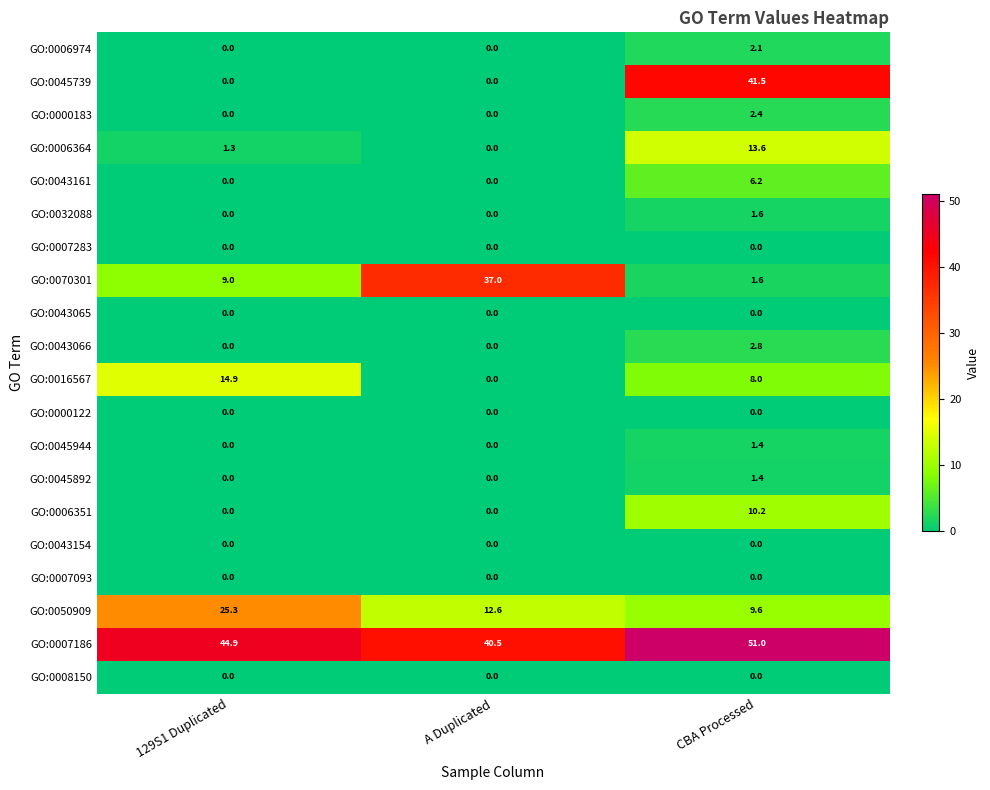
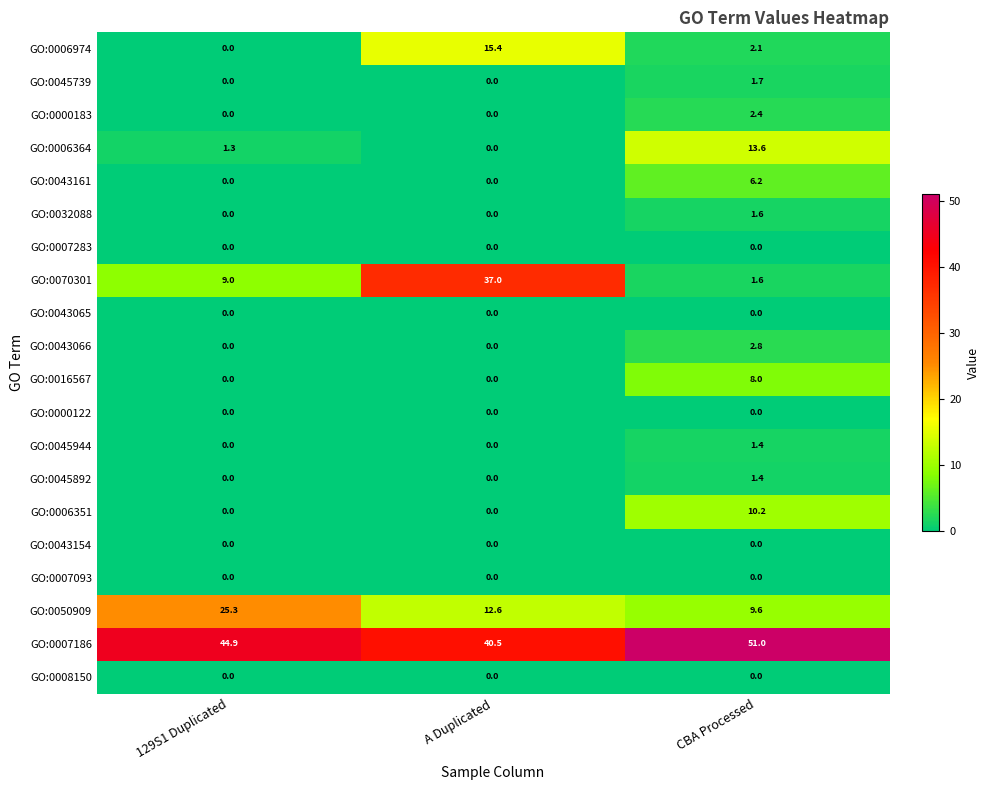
  {
    "GO:0006974": {
      "129S1 Duplicated": 0.0,
-     "A Duplicated": 0.0,
+     "A Duplicated": 15.4,
      "CBA Processed": 2.1
    },
    "GO:0045739": {
      "129S1 Duplicated": 0.0,
      "A Duplicated": 0.0,
-     "CBA Processed": 41.5
+     "CBA Processed": 1.7
    },
    "GO:0000183": {
      "129S1 Duplicated": 0.0,
      "A Duplicated": 0.0,
      "CBA Processed": 2.4
    },
    "GO:0006364": {
      "129S1 Duplicated": 1.3,
      "A Duplicated": 0.0,
      "CBA Processed": 13.6
    },
    "GO:0043161": {
      "129S1 Duplicated": 0.0,
      "A Duplicated": 0.0,
      "CBA Processed": 6.2
    },
    "GO:0032088": {
      "129S1 Duplicated": 0.0,
      "A Duplicated": 0.0,
      "CBA Processed": 1.6
    },
    "GO:0007283": {
      "129S1 Duplicated": 0.0,
      "A Duplicated": 0.0,
      "CBA Processed": 0.0
    },
    "GO:0070301": {
      "129S1 Duplicated": 9.0,
      "A Duplicated": 37.0,
      "CBA Processed": 1.6
    },
    "GO:0043065": {
      "129S1 Duplicated": 0.0,
      "A Duplicated": 0.0,
      "CBA Processed": 0.0
    },
    "GO:0043066": {
      "129S1 Duplicated": 0.0,
      "A Duplicated": 0.0,
      "CBA Processed": 2.8
    },
    "GO:0016567": {
-     "129S1 Duplicated": 14.9,
+     "129S1 Duplicated": 0.0,
      "A Duplicated": 0.0,
      "CBA Processed": 8.0
    },
    "GO:0000122": {
      "129S1 Duplicated": 0.0,
      "A Duplicated": 0.0,
      "CBA Processed": 0.0
    },
    "GO:0045944": {
      "129S1 Duplicated": 0.0,
      "A Duplicated": 0.0,
      "CBA Processed": 1.4
    },
    "GO:0045892": {
      "129S1 Duplicated": 0.0,
      "A Duplicated": 0.0,
      "CBA Processed": 1.4
    },
    "GO:0006351": {
      "129S1 Duplicated": 0.0,
      "A Duplicated": 0.0,
      "CBA Processed": 10.2
    },
    "GO:0043154": {
      "129S1 Duplicated": 0.0,
      "A Duplicated": 0.0,
      "CBA Processed": 0.0
    },
    "GO:0007093": {
      "129S1 Duplicated": 0.0,
      "A Duplicated": 0.0,
      "CBA Processed": 0.0
    },
    "GO:0050909": {
      "129S1 Duplicated": 25.3,
      "A Duplicated": 12.6,
      "CBA Processed": 9.6
    },
    "GO:0007186": {
      "129S1 Duplicated": 44.9,
      "A Duplicated": 40.5,
      "CBA Processed": 51.0
    },
    "GO:0008150": {
      "129S1 Duplicated": 0.0,
      "A Duplicated": 0.0,
      "CBA Processed": 0.0
    }
  }
